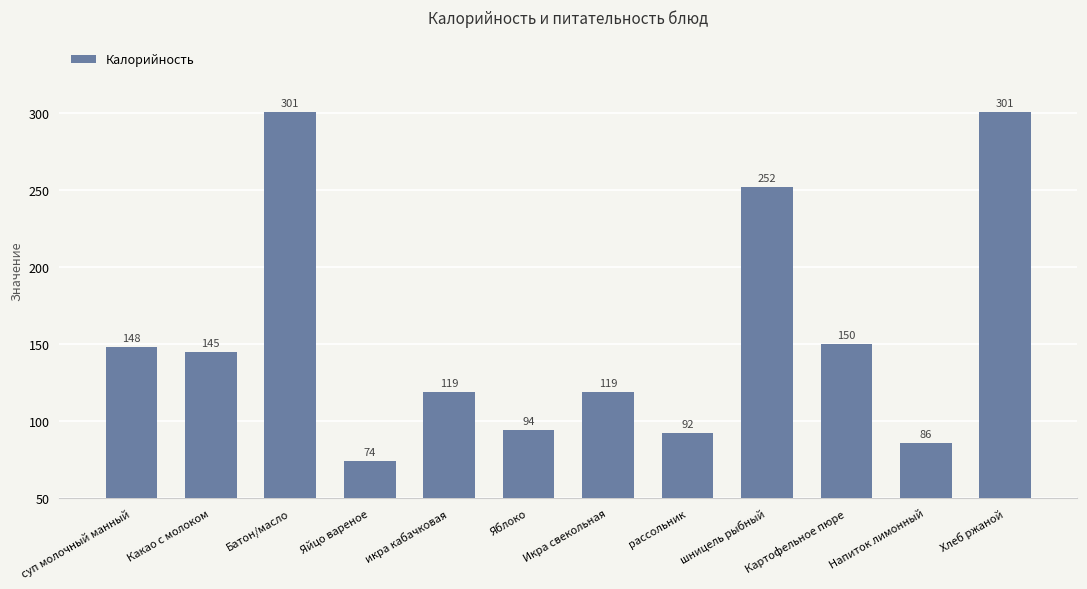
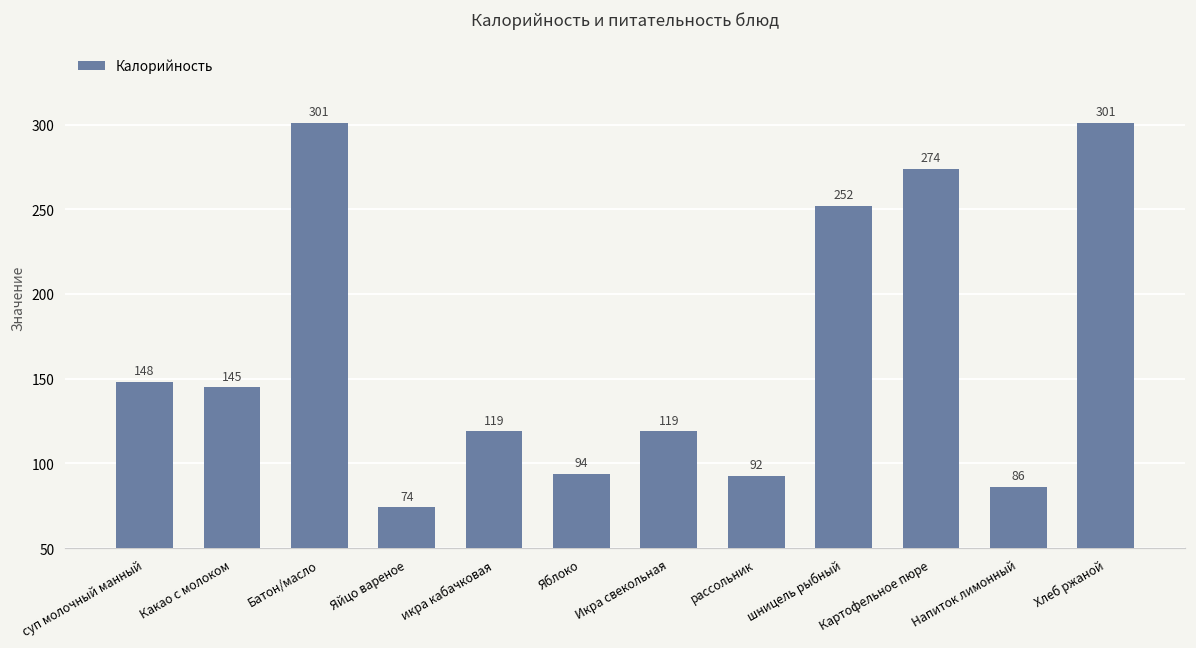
  {
    "суп молочный манный": 148,
    "Какао с молоком": 145,
    "Батон/масло": 301,
    "Яйцо вареное": 74,
    "икра кабачковая": 119,
    "Яблоко": 94,
    "Икра свекольная": 119,
    "рассольник": 92,
    "шницель рыбный": 252,
-   "Картофельное пюре": 150,
+   "Картофельное пюре": 274,
    "Напиток лимонный": 86,
    "Хлеб ржаной": 301
  }
